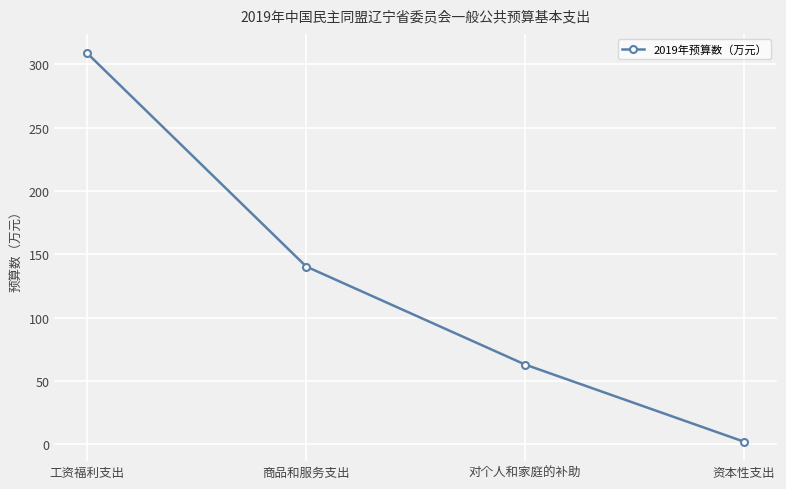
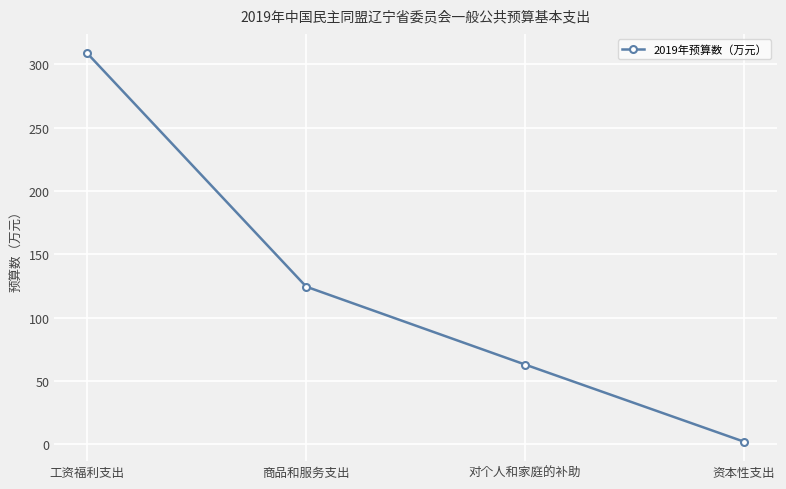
  {
    "工资福利支出": 309,
-   "商品和服务支出": 140,
+   "商品和服务支出": 124,
    "对个人和家庭的补助": 63,
    "资本性支出": 2
  }
